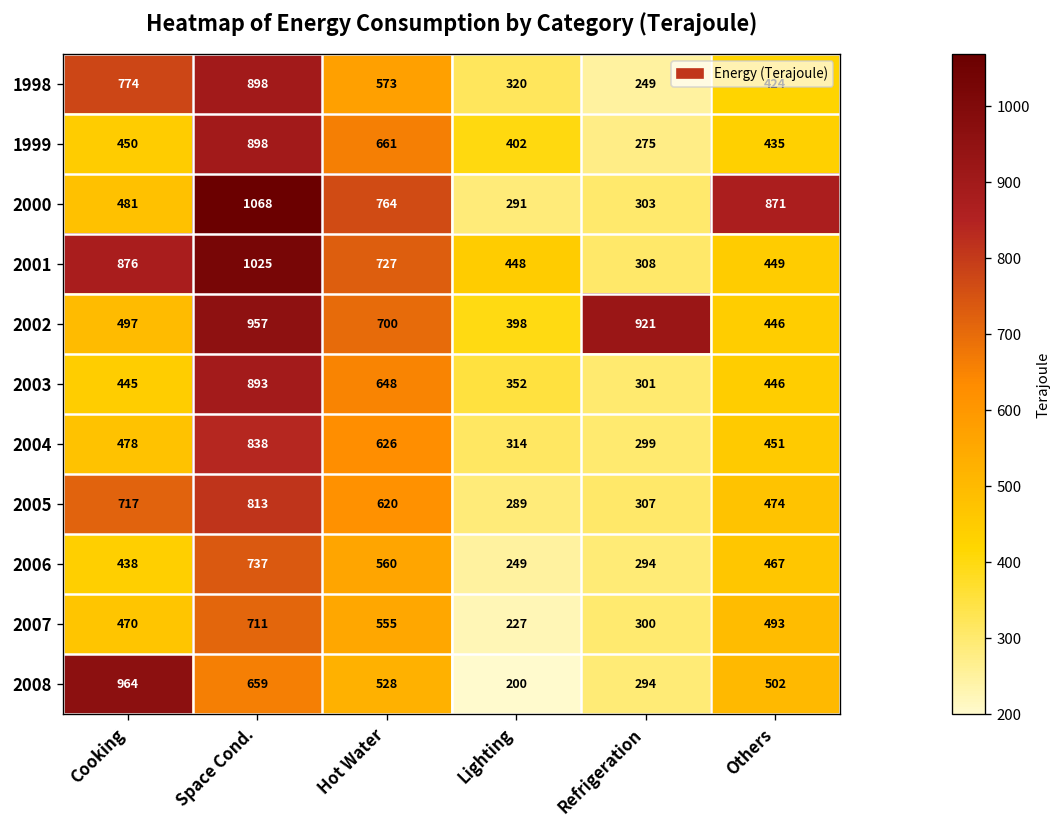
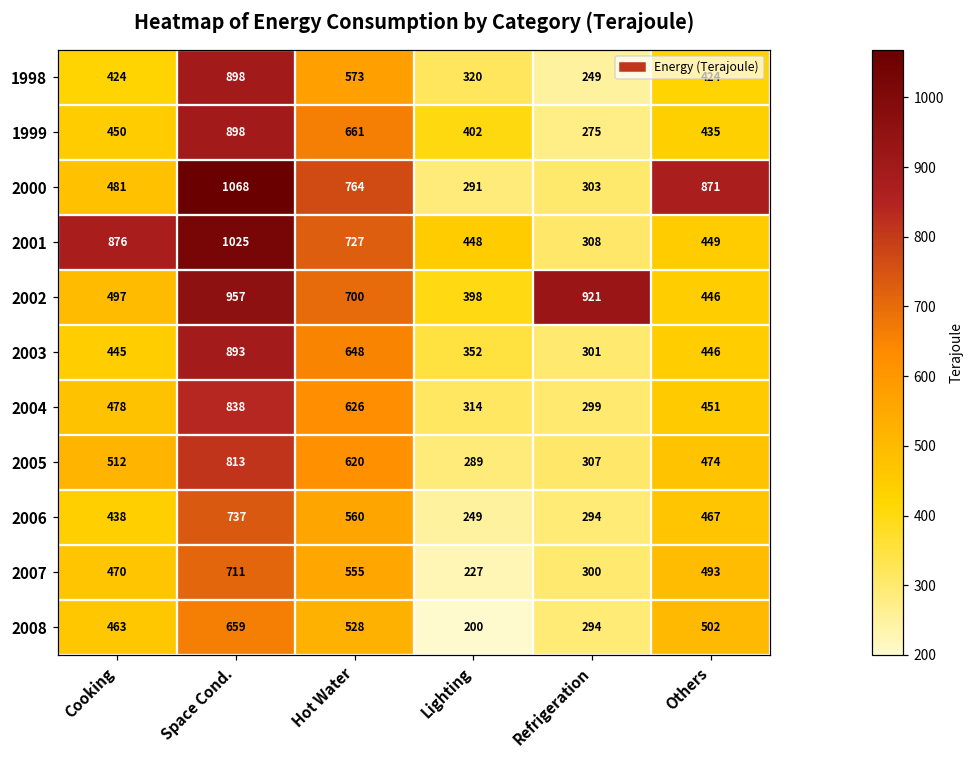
  {
    "1998": {
-     "Cooking": 774,
+     "Cooking": 424,
      "Space Cond.": 898,
      "Hot Water": 573,
      "Lighting": 320,
      "Refrigeration": 249
    },
    "1999": {
      "Cooking": 450,
      "Space Cond.": 898,
      "Hot Water": 661,
      "Lighting": 402,
      "Refrigeration": 275,
      "Others": 435
    },
    "2000": {
      "Cooking": 481,
      "Space Cond.": 1068,
      "Hot Water": 764,
      "Lighting": 291,
      "Refrigeration": 303,
      "Others": 871
    },
    "2001": {
      "Cooking": 876,
      "Space Cond.": 1025,
      "Hot Water": 727,
      "Lighting": 448,
      "Refrigeration": 308,
      "Others": 449
    },
    "2002": {
      "Cooking": 497,
      "Space Cond.": 957,
      "Hot Water": 700,
      "Lighting": 398,
      "Refrigeration": 921,
      "Others": 446
    },
    "2003": {
      "Cooking": 445,
      "Space Cond.": 893,
      "Hot Water": 648,
      "Lighting": 352,
      "Refrigeration": 301,
      "Others": 446
    },
    "2004": {
      "Cooking": 478,
      "Space Cond.": 838,
      "Hot Water": 626,
      "Lighting": 314,
      "Refrigeration": 299,
      "Others": 451
    },
    "2005": {
-     "Cooking": 717,
+     "Cooking": 512,
      "Space Cond.": 813,
      "Hot Water": 620,
      "Lighting": 289,
      "Refrigeration": 307,
      "Others": 474
    },
    "2006": {
      "Cooking": 438,
      "Space Cond.": 737,
      "Hot Water": 560,
      "Lighting": 249,
      "Refrigeration": 294,
      "Others": 467
    },
    "2007": {
      "Cooking": 470,
      "Space Cond.": 711,
      "Hot Water": 555,
      "Lighting": 227,
      "Refrigeration": 300,
      "Others": 493
    },
    "2008": {
-     "Cooking": 964,
+     "Cooking": 463,
      "Space Cond.": 659,
      "Hot Water": 528,
      "Lighting": 200,
      "Refrigeration": 294,
      "Others": 502
    }
  }
